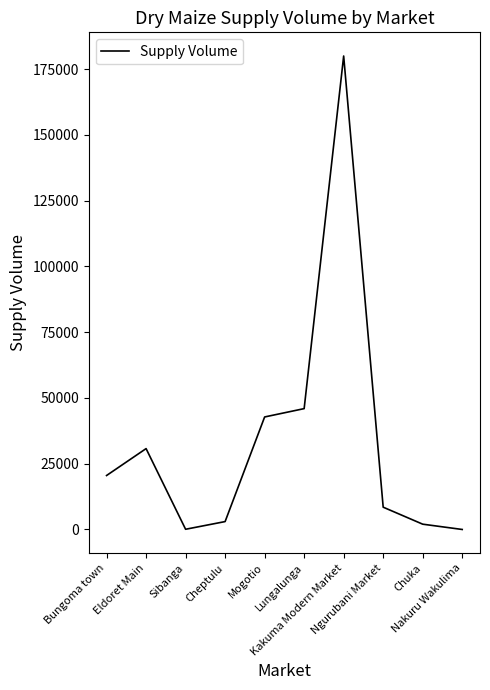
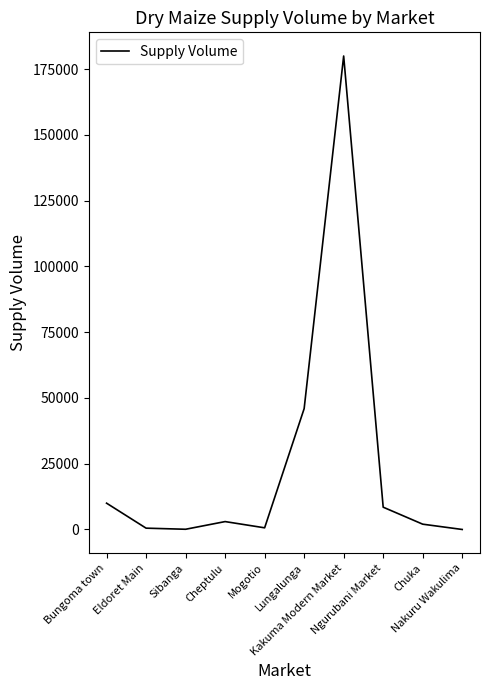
  {
-   "Bungoma town": 21000,
-   "Eldoret Main": 31000,
+   "Bungoma town": 10000,
+   "Eldoret Main": 1000,
    "Sibanga": 0,
    "Cheptulu": 3000,
-   "Mogotio": 43000,
+   "Mogotio": 1000,
    "Lungalunga": 46000,
    "Kakuma Modern Market": 180000,
    "Ngurubani Market": 8000,
    "Chuka": 2000,
    "Nakuru Wakulima": 0
  }
